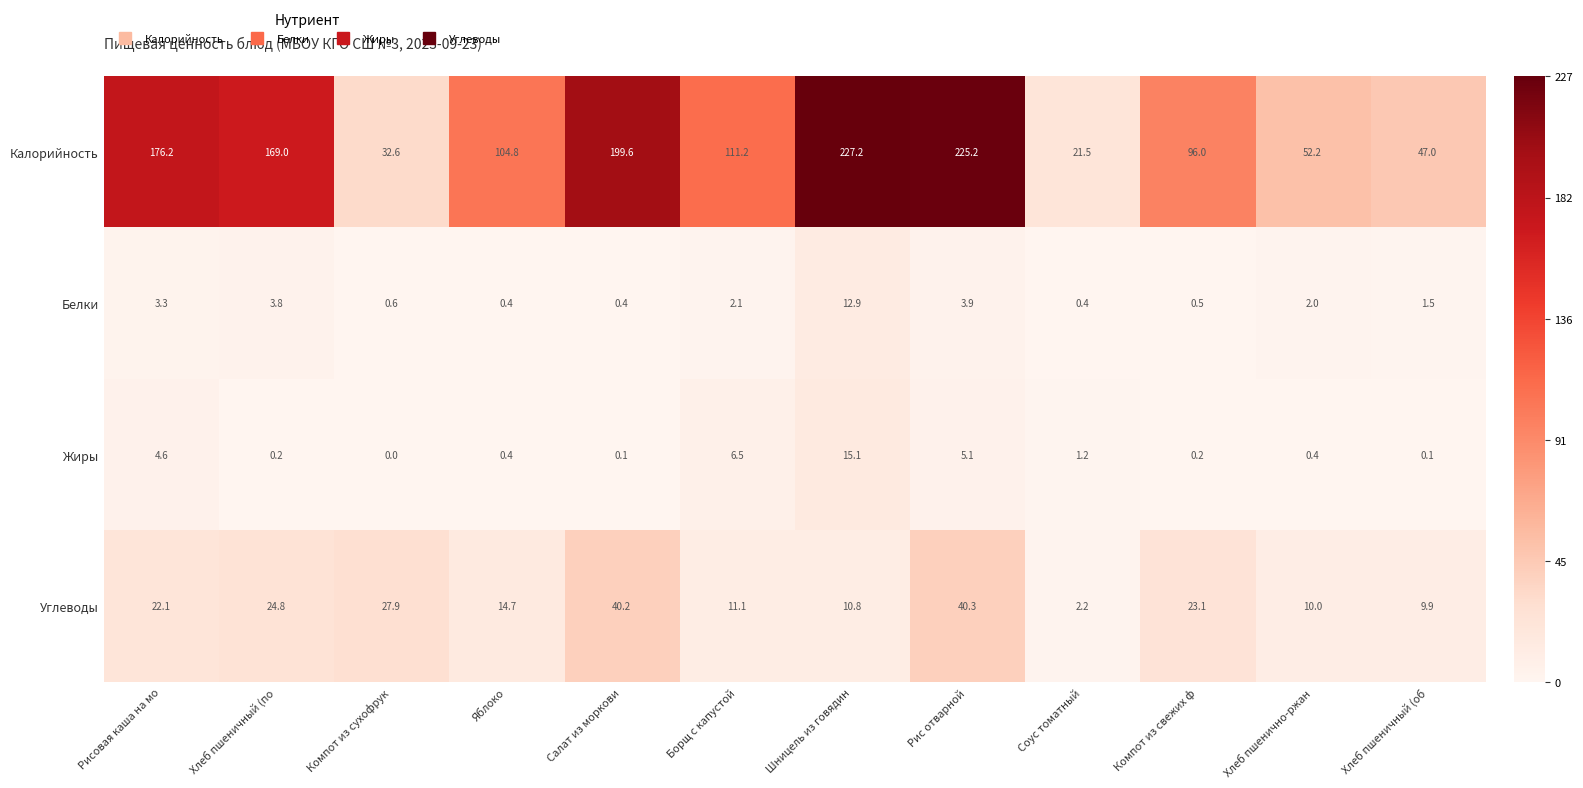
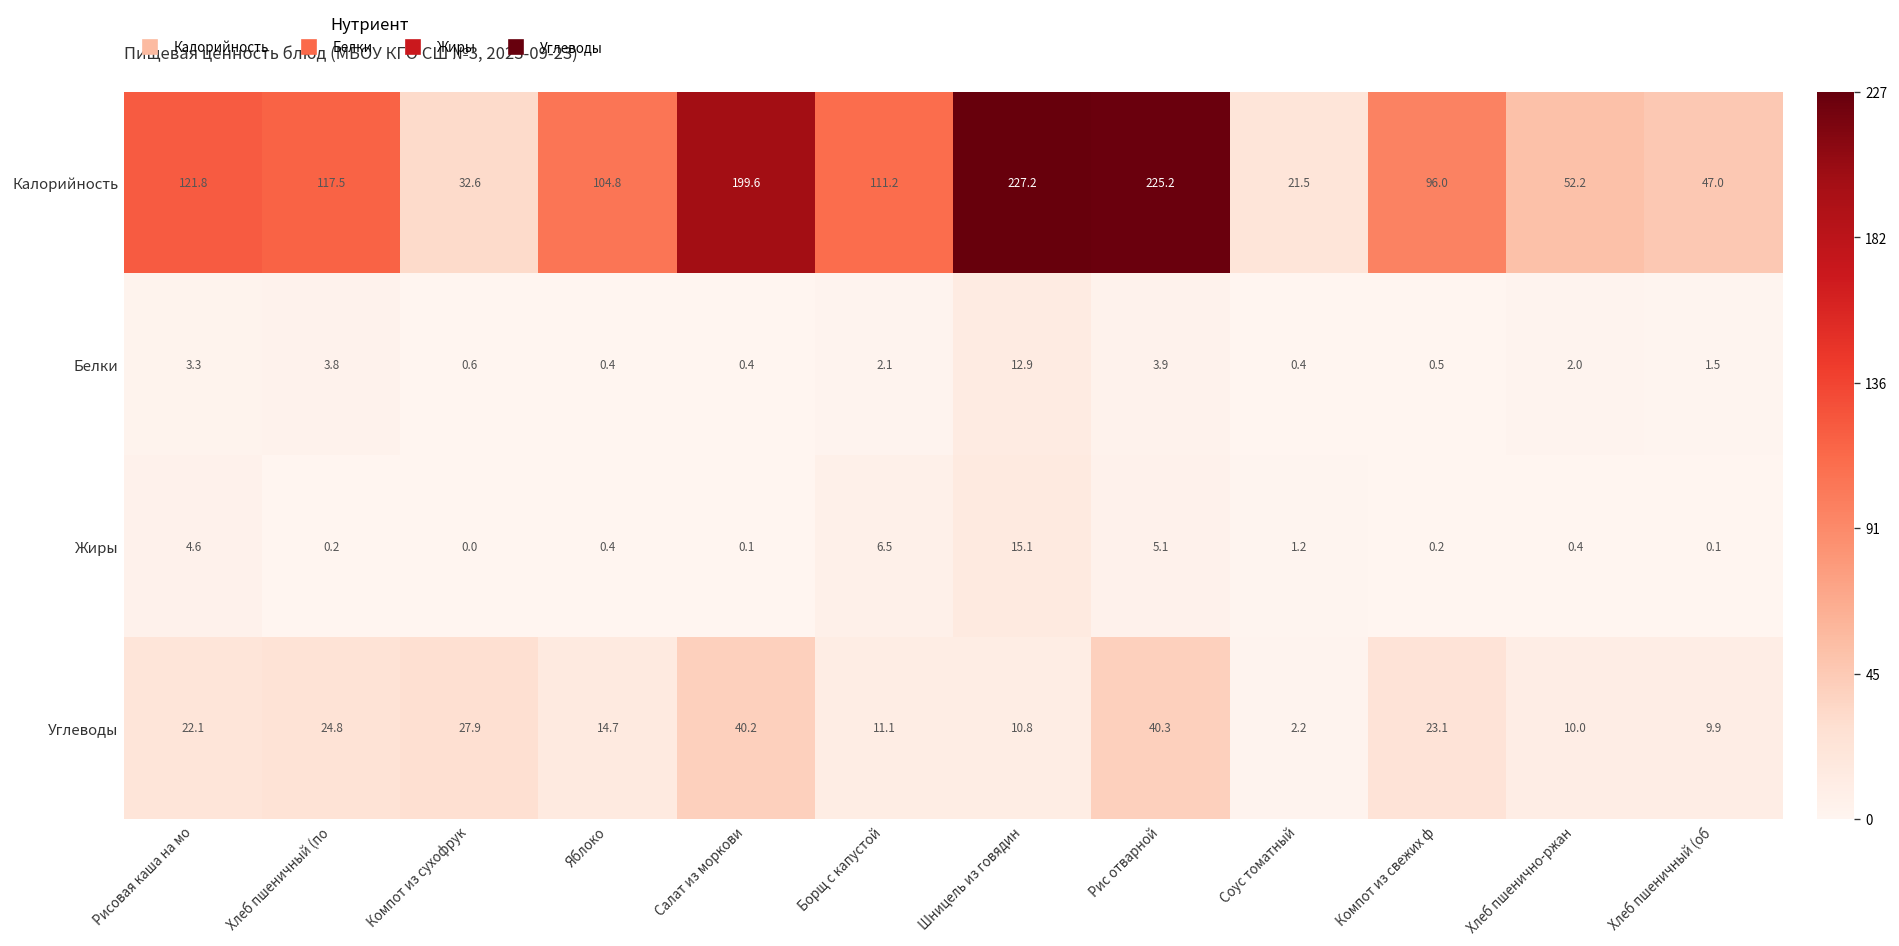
  {
    "Калорийность": {
-     "Рисовая каша на мо": 176.2,
-     "Хлеб пшеничный (по": 169.0,
+     "Рисовая каша на мо": 121.8,
+     "Хлеб пшеничный (по": 117.5,
      "Компот из сухофрук": 32.6,
      "Яблоко": 104.8,
      "Салат из моркови": 199.6,
      "Борщ с капустой": 111.2,
      "Шницель из говядин": 227.2,
      "Рис отварной": 225.2,
      "Соус томатный": 21.5,
      "Компот из свежих ф": 96.0,
      "Хлеб пшенично-ржан": 52.2,
      "Хлеб пшеничный (об": 47.0
    },
    "Белки": {
      "Рисовая каша на мо": 3.3,
      "Хлеб пшеничный (по": 3.8,
      "Компот из сухофрук": 0.6,
      "Яблоко": 0.4,
      "Салат из моркови": 0.4,
      "Борщ с капустой": 2.1,
      "Шницель из говядин": 12.9,
      "Рис отварной": 3.9,
      "Соус томатный": 0.4,
      "Компот из свежих ф": 0.5,
      "Хлеб пшенично-ржан": 2.0,
      "Хлеб пшеничный (об": 1.5
    },
    "Жиры": {
      "Рисовая каша на мо": 4.6,
      "Хлеб пшеничный (по": 0.2,
      "Компот из сухофрук": 0.0,
      "Яблоко": 0.4,
      "Салат из моркови": 0.1,
      "Борщ с капустой": 6.5,
      "Шницель из говядин": 15.1,
      "Рис отварной": 5.1,
      "Соус томатный": 1.2,
      "Компот из свежих ф": 0.2,
      "Хлеб пшенично-ржан": 0.4,
      "Хлеб пшеничный (об": 0.1
    },
    "Углеводы": {
      "Рисовая каша на мо": 22.1,
      "Хлеб пшеничный (по": 24.8,
      "Компот из сухофрук": 27.9,
      "Яблоко": 14.7,
      "Салат из моркови": 40.2,
      "Борщ с капустой": 11.1,
      "Шницель из говядин": 10.8,
      "Рис отварной": 40.3,
      "Соус томатный": 2.2,
      "Компот из свежих ф": 23.1,
      "Хлеб пшенично-ржан": 10.0,
      "Хлеб пшеничный (об": 9.9
    }
  }
